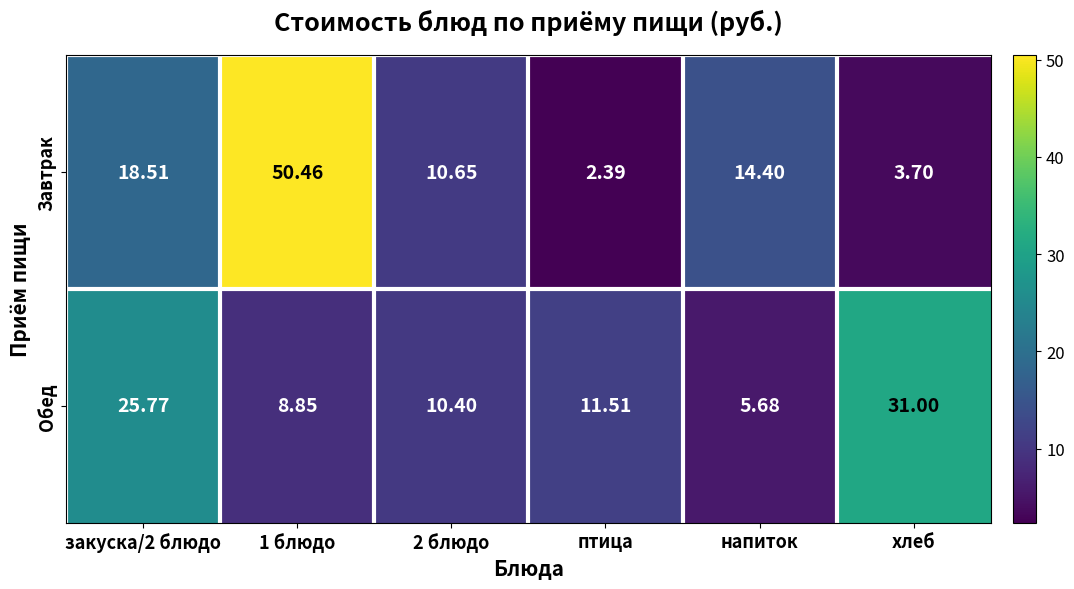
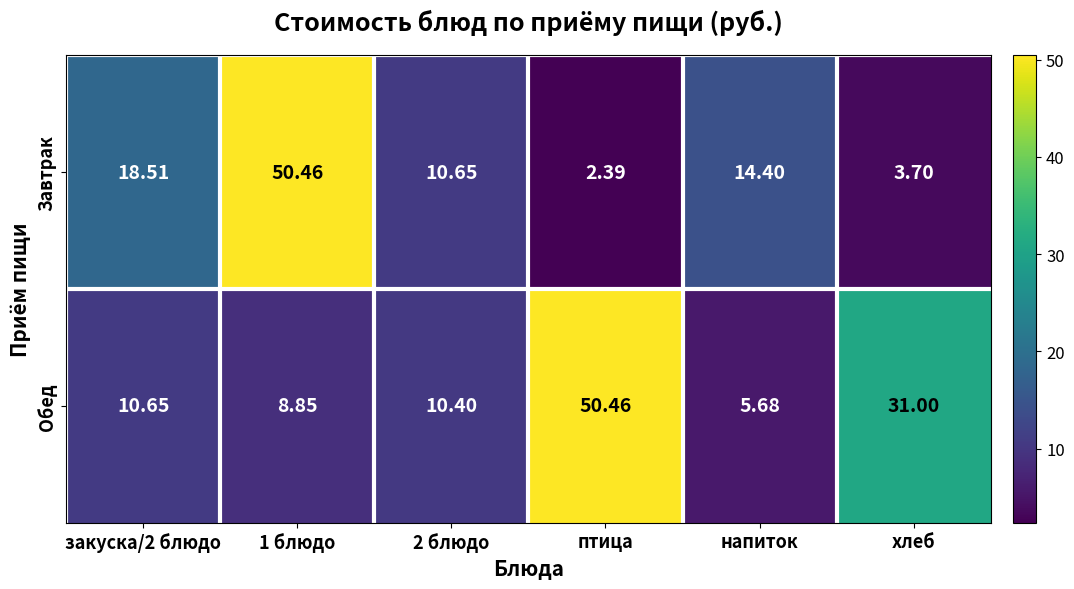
  {
    "Завтрак": {
      "закуска/2 блюдо": 18.51,
      "1 блюдо": 50.46,
      "2 блюдо": 10.65,
      "птица": 2.39,
      "напиток": 14.40,
      "хлеб": 3.70
    },
    "Обед": {
-     "закуска/2 блюдо": 25.77,
+     "закуска/2 блюдо": 10.65,
      "1 блюдо": 8.85,
      "2 блюдо": 10.40,
-     "птица": 11.51,
+     "птица": 50.46,
      "напиток": 5.68,
      "хлеб": 31.00
    }
  }
